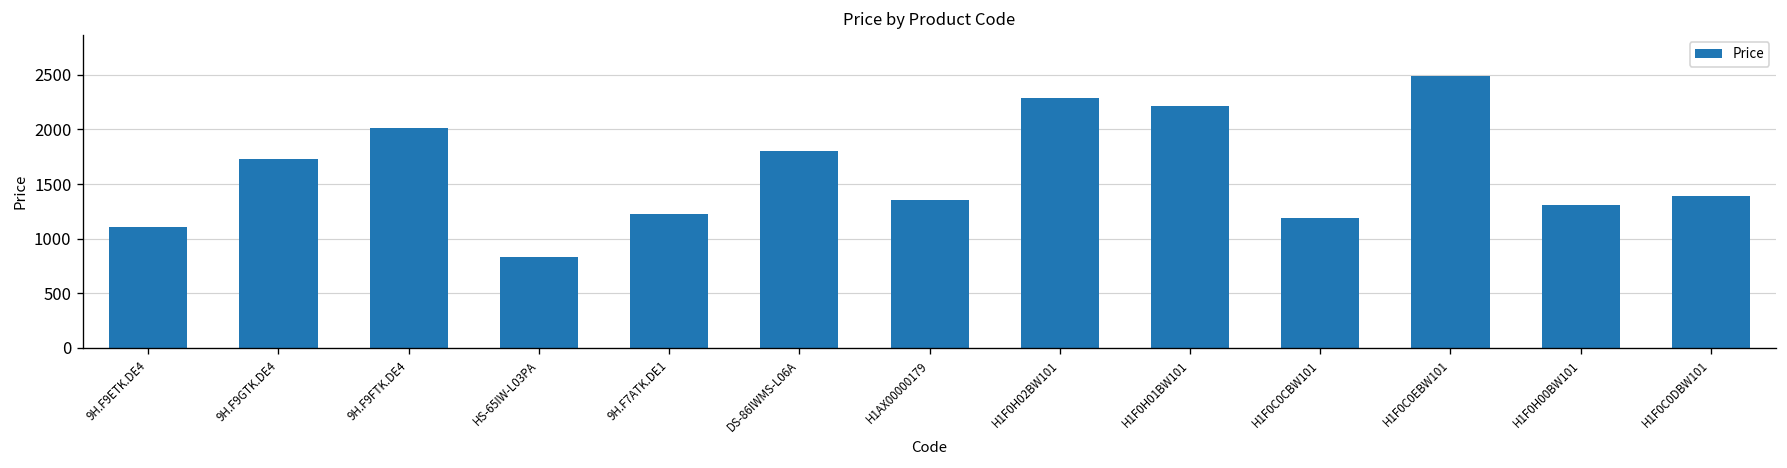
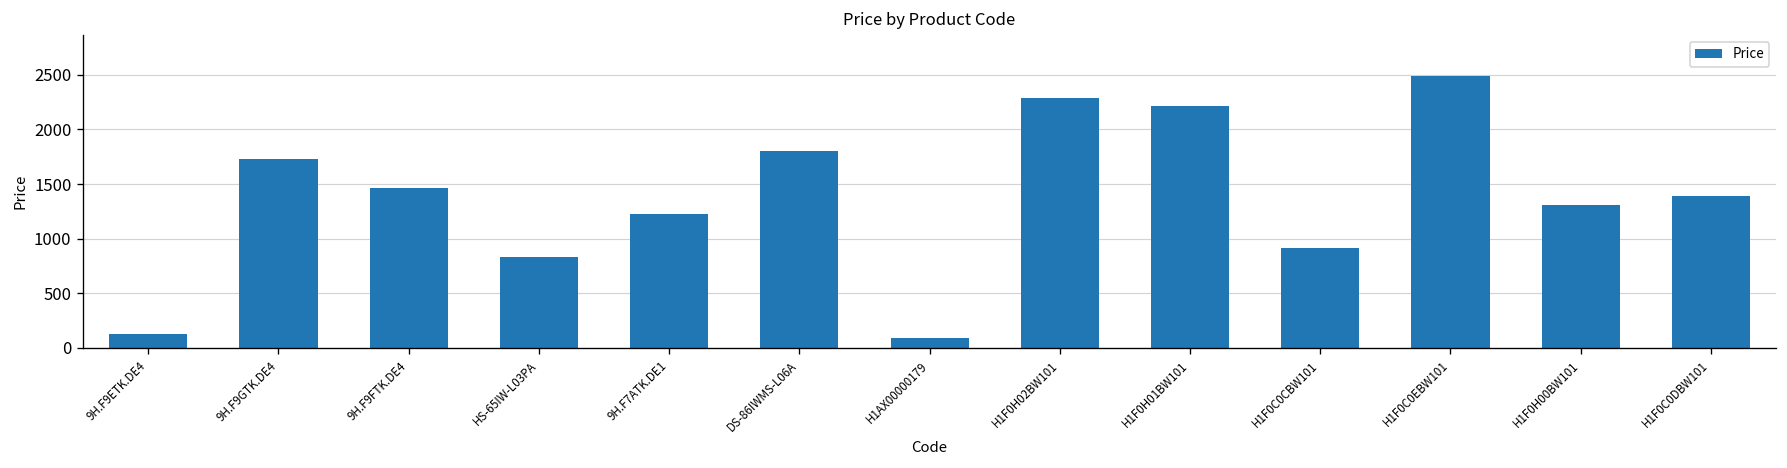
  {
-   "9H.F9ETK.DE4": 1100,
+   "9H.F9ETK.DE4": 100,
    "9H.F9GTK.DE4": 1700,
-   "9H.F9FTK.DE4": 2000,
+   "9H.F9FTK.DE4": 1500,
    "HS-65IW-L03PA": 800,
    "9H.F7ATK.DE1": 1200,
    "DS-86IWMS-L06A": 1800,
-   "H1AX00000179": 1400,
+   "H1AX00000179": 100,
    "H1F0H02BW101": 2300,
    "H1F0H01BW101": 2200,
-   "H1F0C0CBW101": 1200,
+   "H1F0C0CBW101": 900,
    "H1F0C0EBW101": 2500,
    "H1F0H00BW101": 1300,
    "H1F0C0DBW101": 1400
  }
